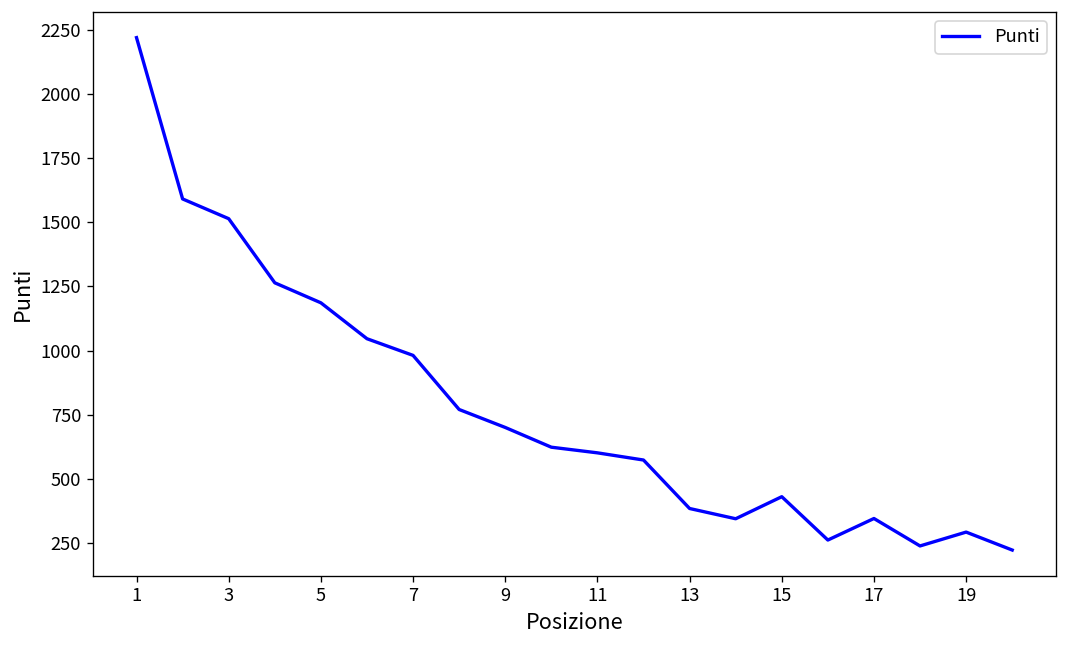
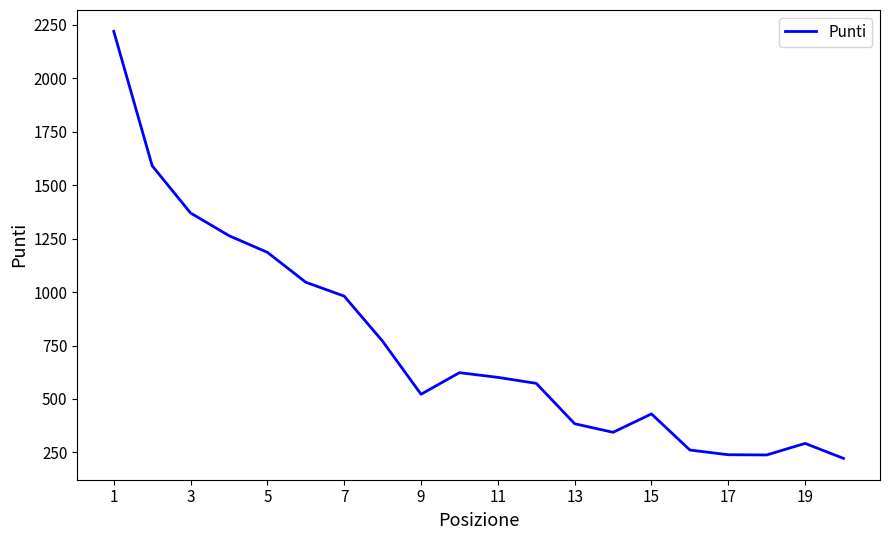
  {
    "1": 2220,
-   "3": 1510,
+   "3": 1370,
    "5": 1190,
    "7": 980,
-   "9": 700,
+   "9": 520,
    "11": 600,
    "13": 380,
    "15": 430,
-   "17": 350,
+   "17": 240,
    "19": 290
  }
